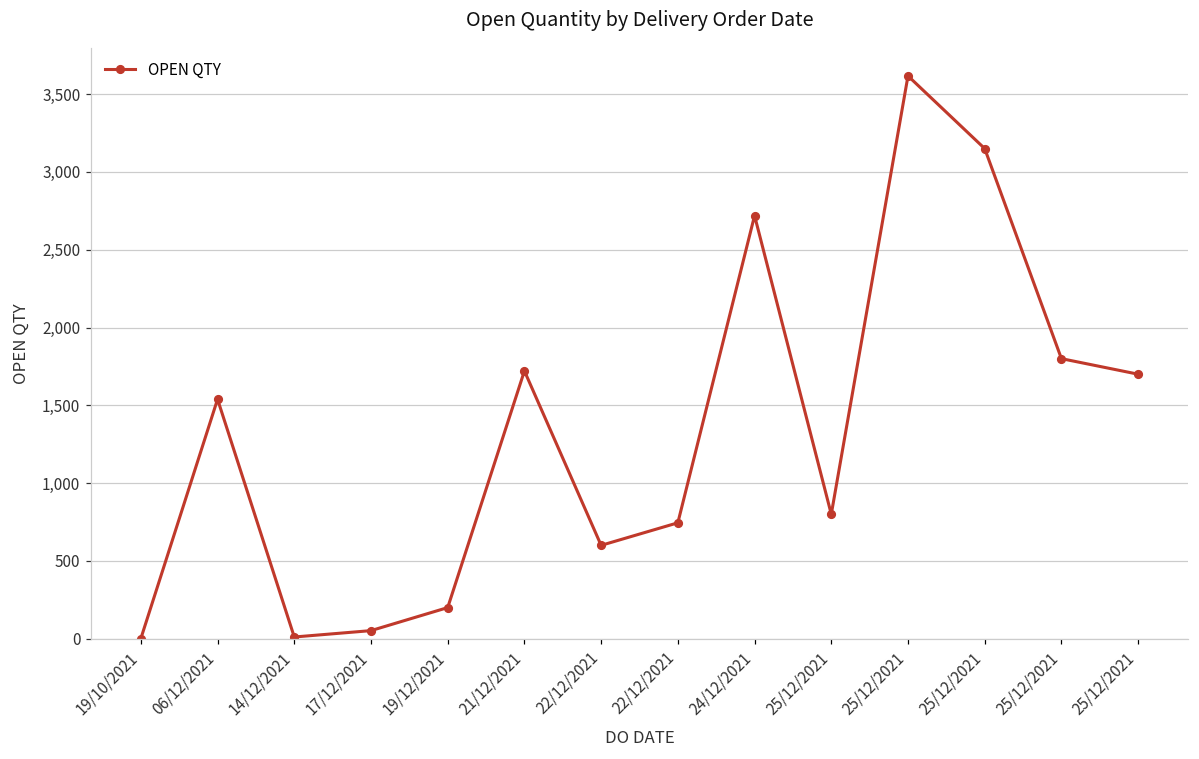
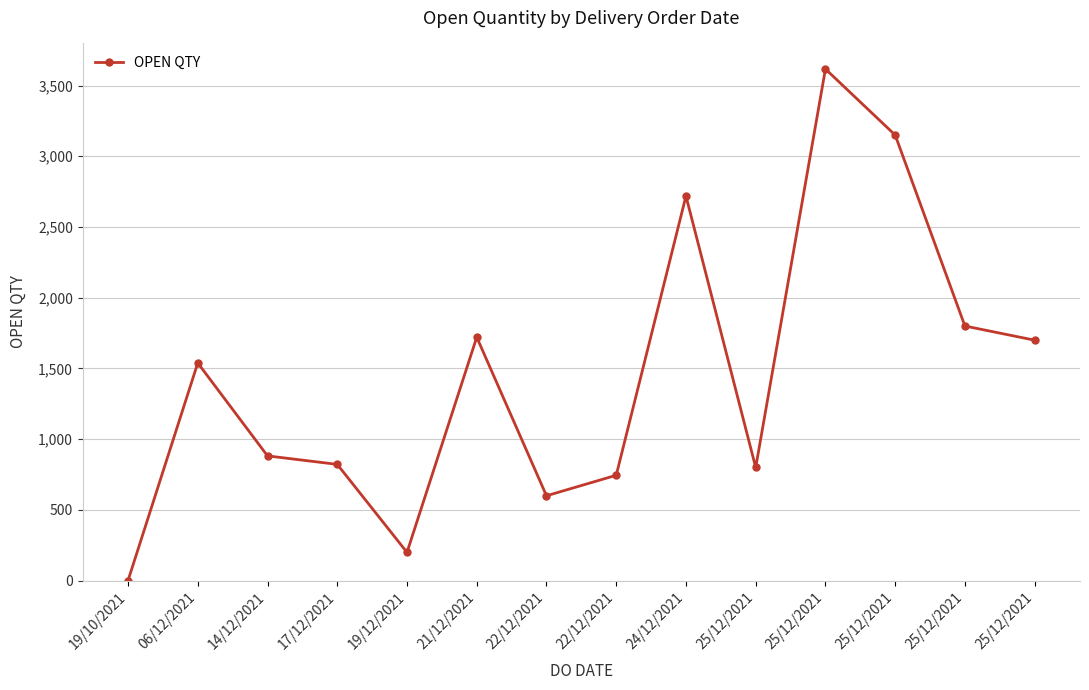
  {
    "19/10/2021": "0",
    "06/12/2021": "1,540",
-   "14/12/2021": "10",
-   "17/12/2021": "50",
+   "14/12/2021": "880",
+   "17/12/2021": "820",
    "19/12/2021": "200",
    "21/12/2021": "1,720",
    "24/12/2021": "2,720"
  }
